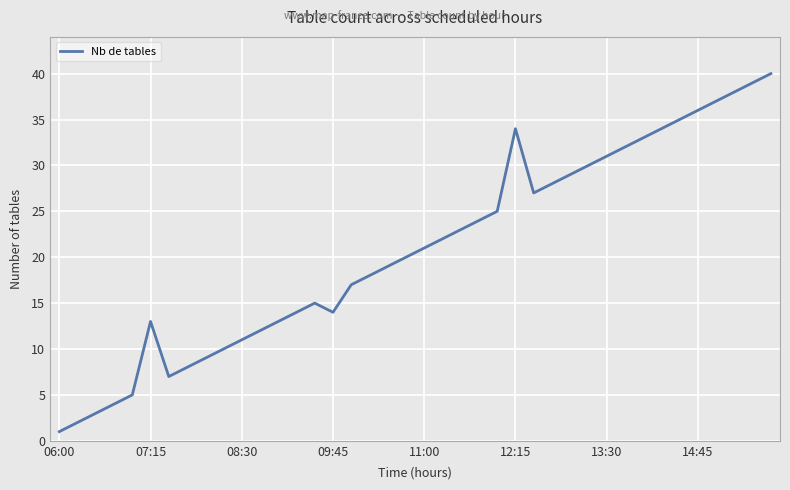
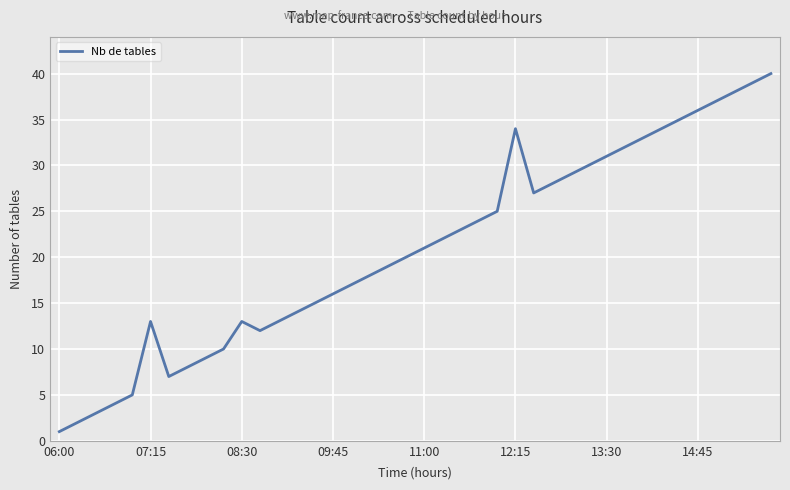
  {
    "06:00": 1,
    "07:15": 13,
-   "08:30": 11,
-   "09:45": 14,
+   "08:30": 13,
+   "09:45": 16,
    "11:00": 21,
    "12:15": 34,
    "13:30": 31,
    "14:45": 36
  }
